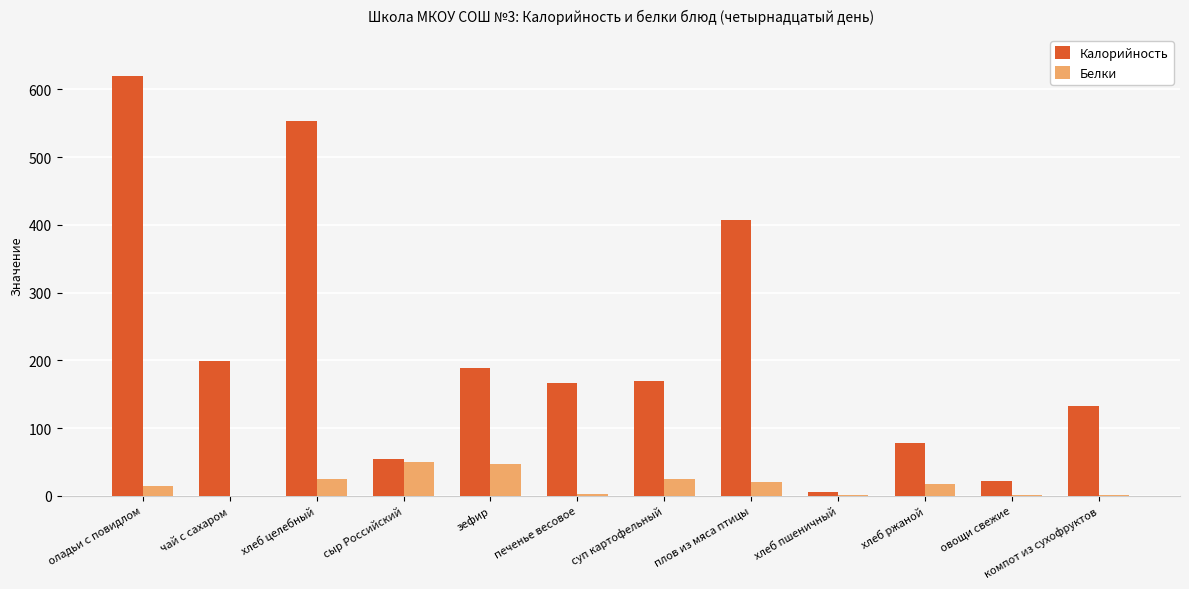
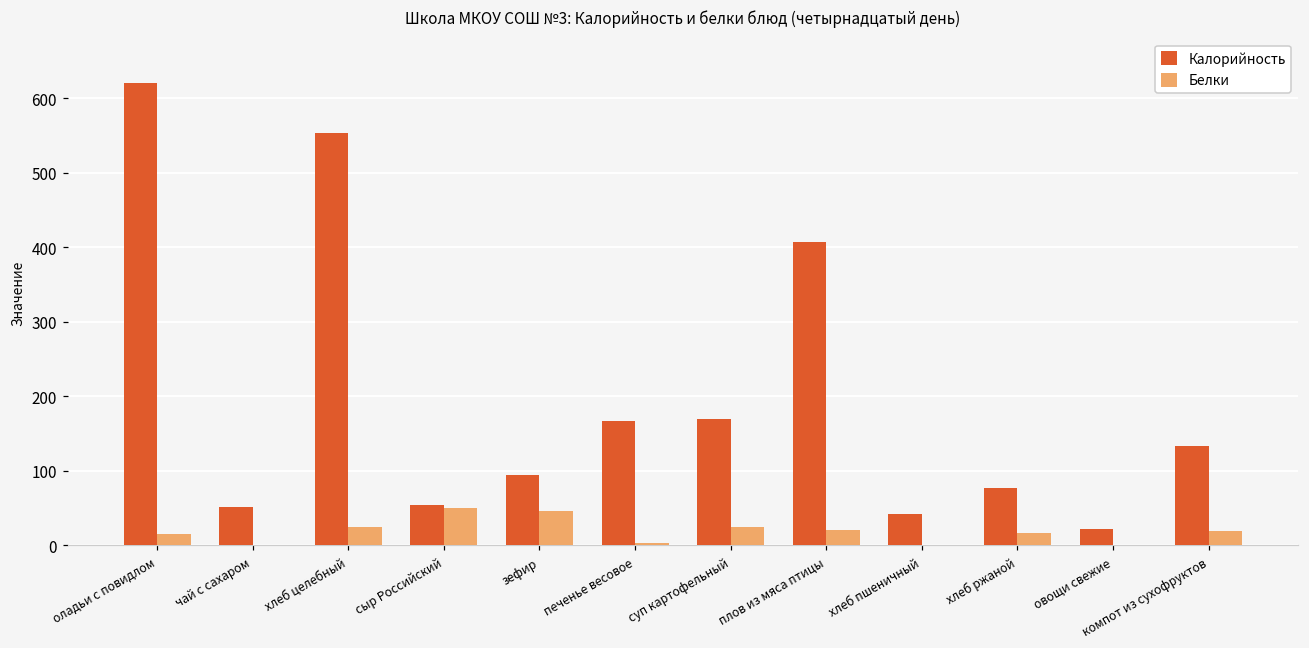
  {
    "Калорийность": {
      "оладьи с повидлом": 620,
-     "чай с сахаром": 200,
+     "чай с сахаром": 50,
      "хлеб целебный": 550,
      "сыр Российский": 50,
-     "зефир": 190,
+     "зефир": 90,
      "печенье весовое": 170,
      "суп картофельный": 170,
      "плов из мяса птицы": 410,
-     "хлеб пшеничный": 10,
+     "хлеб пшеничный": 40,
      "хлеб ржаной": 80,
      "овощи свежие": 20,
      "компот из сухофруктов": 130
    },
    "Белки": {
      "оладьи с повидлом": 20,
      "хлеб целебный": 30,
      "сыр Российский": 50,
      "зефир": 50,
      "суп картофельный": 20,
      "плов из мяса птицы": 20,
      "хлеб ржаной": 20,
-     "компот из сухофруктов": 0
+     "компот из сухофруктов": 20
    }
  }
